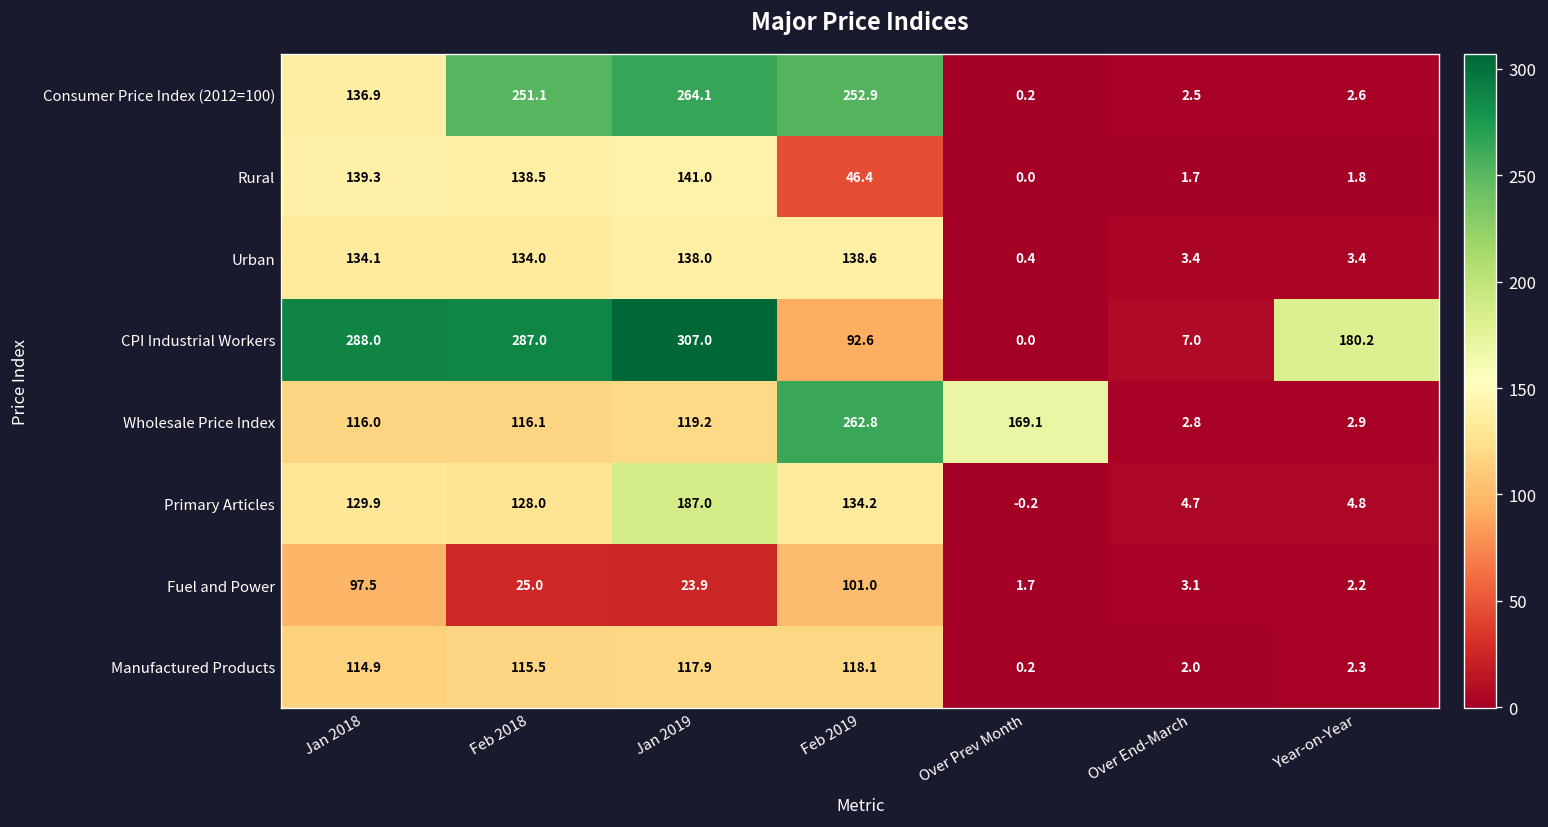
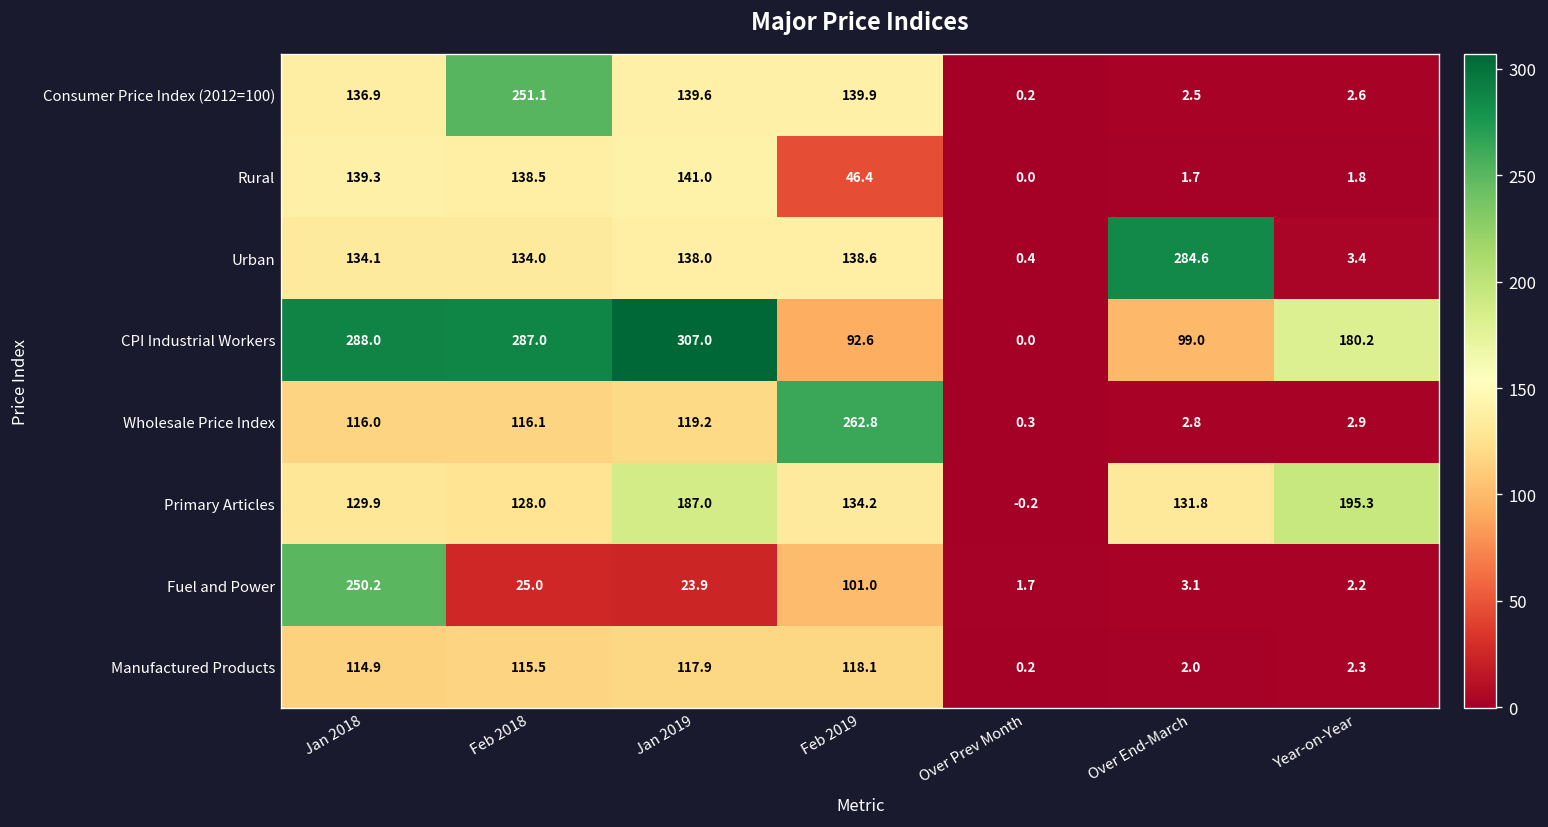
  {
    "Consumer Price Index (2012=100)": {
      "Jan 2018": 136.9,
      "Feb 2018": 251.1,
-     "Jan 2019": 264.1,
-     "Feb 2019": 252.9,
+     "Jan 2019": 139.6,
+     "Feb 2019": 139.9,
      "Over Prev Month": 0.2,
      "Over End-March": 2.5,
      "Year-on-Year": 2.6
    },
    "Rural": {
      "Jan 2018": 139.3,
      "Feb 2018": 138.5,
      "Jan 2019": 141.0,
      "Feb 2019": 46.4,
      "Over Prev Month": 0.0,
      "Over End-March": 1.7,
      "Year-on-Year": 1.8
    },
    "Urban": {
      "Jan 2018": 134.1,
      "Feb 2018": 134.0,
      "Jan 2019": 138.0,
      "Feb 2019": 138.6,
      "Over Prev Month": 0.4,
-     "Over End-March": 3.4,
+     "Over End-March": 284.6,
      "Year-on-Year": 3.4
    },
    "CPI Industrial Workers": {
      "Jan 2018": 288.0,
      "Feb 2018": 287.0,
      "Jan 2019": 307.0,
      "Feb 2019": 92.6,
      "Over Prev Month": 0.0,
-     "Over End-March": 7.0,
+     "Over End-March": 99.0,
      "Year-on-Year": 180.2
    },
    "Wholesale Price Index": {
      "Jan 2018": 116.0,
      "Feb 2018": 116.1,
      "Jan 2019": 119.2,
      "Feb 2019": 262.8,
-     "Over Prev Month": 169.1,
+     "Over Prev Month": 0.3,
      "Over End-March": 2.8,
      "Year-on-Year": 2.9
    },
    "Primary Articles": {
      "Jan 2018": 129.9,
      "Feb 2018": 128.0,
      "Jan 2019": 187.0,
      "Feb 2019": 134.2,
      "Over Prev Month": -0.2,
-     "Over End-March": 4.7,
-     "Year-on-Year": 4.8
+     "Over End-March": 131.8,
+     "Year-on-Year": 195.3
    },
    "Fuel and Power": {
-     "Jan 2018": 97.5,
+     "Jan 2018": 250.2,
      "Feb 2018": 25.0,
      "Jan 2019": 23.9,
      "Feb 2019": 101.0,
      "Over Prev Month": 1.7,
      "Over End-March": 3.1,
      "Year-on-Year": 2.2
    },
    "Manufactured Products": {
      "Jan 2018": 114.9,
      "Feb 2018": 115.5,
      "Jan 2019": 117.9,
      "Feb 2019": 118.1,
      "Over Prev Month": 0.2,
      "Over End-March": 2.0,
      "Year-on-Year": 2.3
    }
  }
